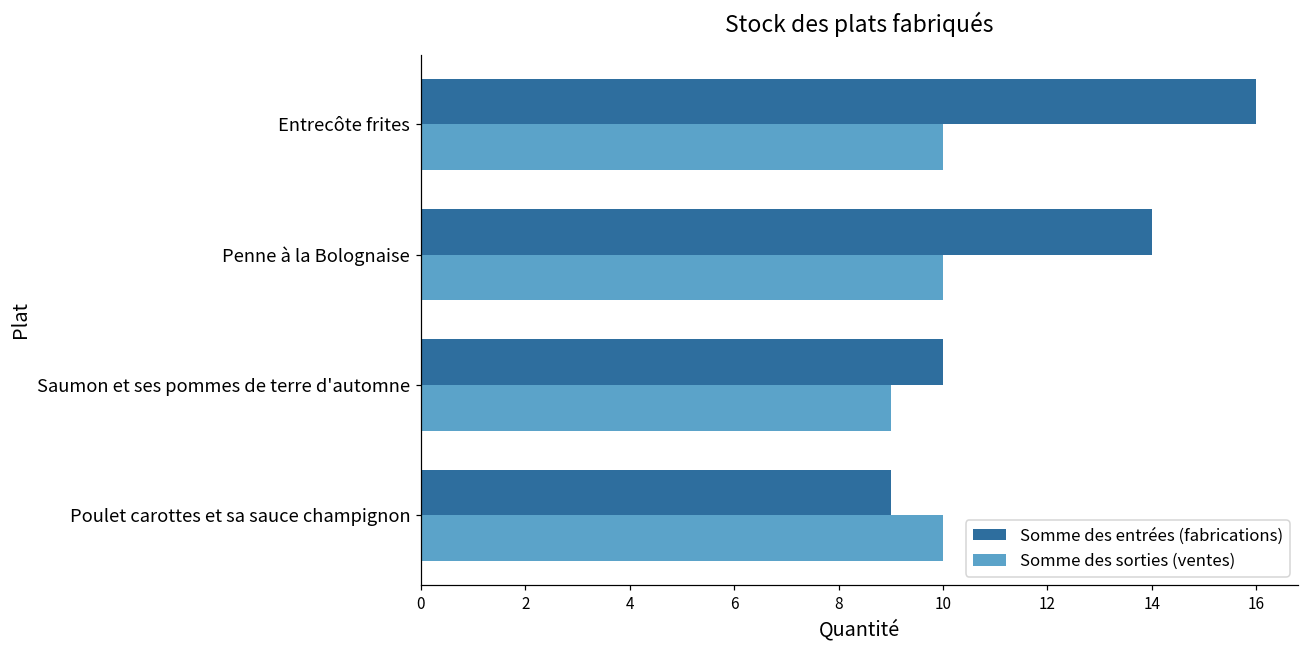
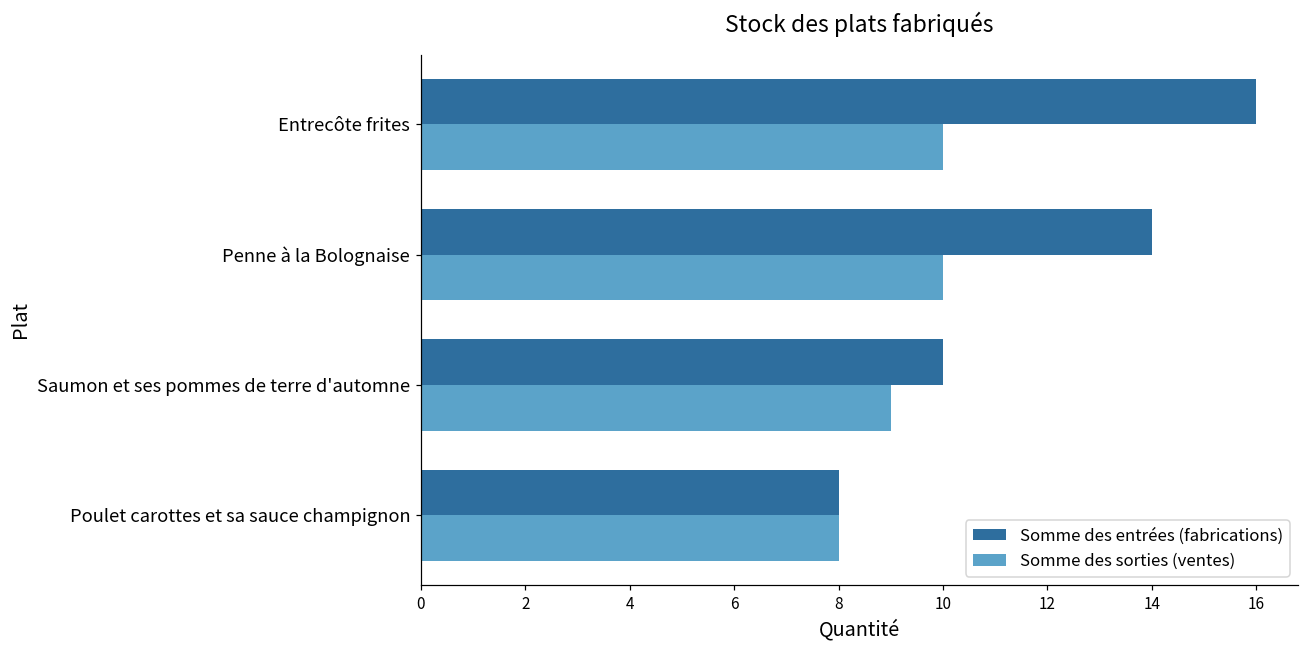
  {
    "Somme des entrées (fabrications)": {
      "Entrecôte frites": 16,
      "Penne à la Bolognaise": 14,
      "Saumon et ses pommes de terre d'automne": 10,
-     "Poulet carottes et sa sauce champignon": 9
+     "Poulet carottes et sa sauce champignon": 8
    },
    "Somme des sorties (ventes)": {
      "Entrecôte frites": 10,
      "Penne à la Bolognaise": 10,
      "Saumon et ses pommes de terre d'automne": 9,
-     "Poulet carottes et sa sauce champignon": 10
+     "Poulet carottes et sa sauce champignon": 8
    }
  }
